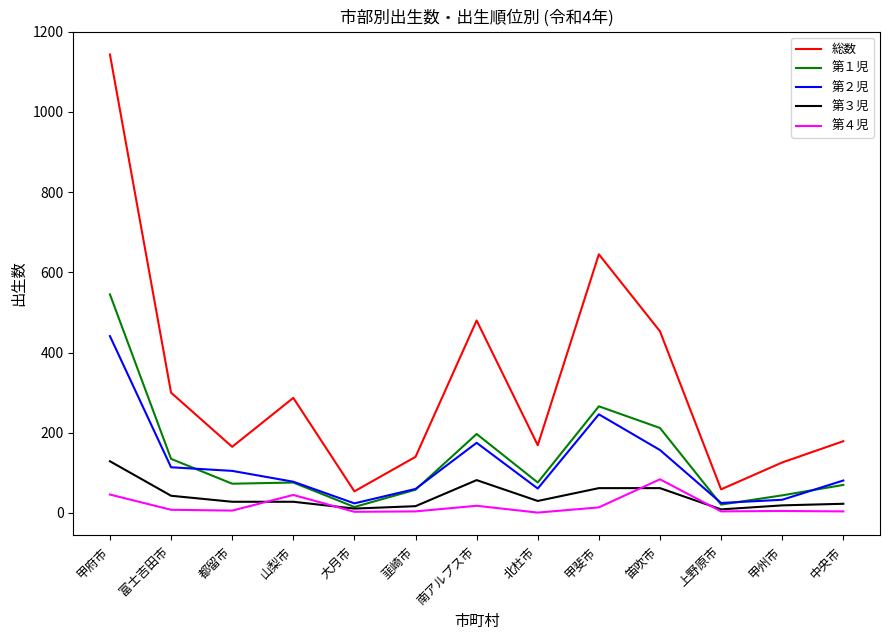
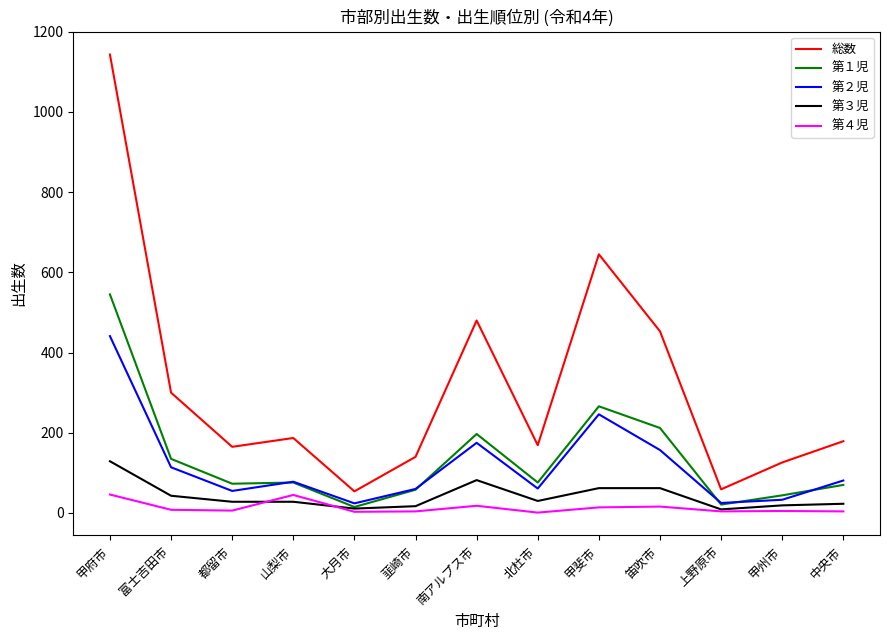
  {
    "総数": {
      "甲府市": 1140,
      "富士吉田市": 300,
      "都留市": 170,
-     "山梨市": 290,
+     "山梨市": 190,
      "大月市": 50,
      "韮崎市": 140,
      "南アルプス市": 480,
      "北杜市": 170,
      "甲斐市": 650,
      "笛吹市": 450,
      "上野原市": 60,
      "甲州市": 130,
      "中央市": 180
    },
    "第１児": {
      "甲府市": 550,
      "富士吉田市": 140,
      "都留市": 70,
      "南アルプス市": 200,
      "北杜市": 80,
      "甲斐市": 270,
      "笛吹市": 210,
      "甲州市": 40,
      "中央市": 70
    },
    "第２児": {
      "甲府市": 440,
      "富士吉田市": 110,
-     "都留市": 110,
+     "都留市": 60,
      "大月市": 20,
      "南アルプス市": 180,
      "北杜市": 60,
      "甲斐市": 250,
      "笛吹市": 160,
      "甲州市": 30,
      "中央市": 80
    },
    "第３児": {
      "甲府市": 130,
      "富士吉田市": 40,
      "都留市": 30,
      "山梨市": 30,
      "韮崎市": 20,
      "南アルプス市": 80,
      "北杜市": 30,
      "甲斐市": 60,
      "笛吹市": 60,
      "甲州市": 20,
      "中央市": 20
    },
    "第４児": {
      "甲府市": 50,
      "富士吉田市": 10,
      "都留市": 10,
      "山梨市": 50,
      "大月市": 0,
      "韮崎市": 0,
      "南アルプス市": 20,
      "北杜市": 0,
      "甲斐市": 10,
-     "笛吹市": 80,
+     "笛吹市": 20,
      "甲州市": 10,
      "中央市": 0
    }
  }
